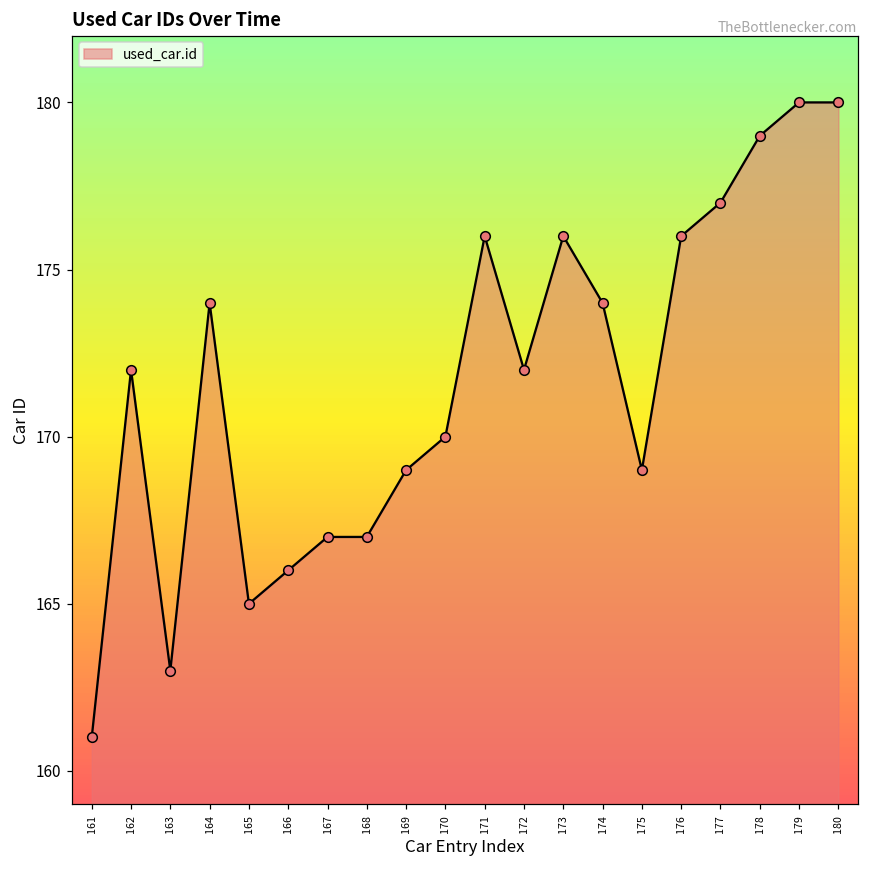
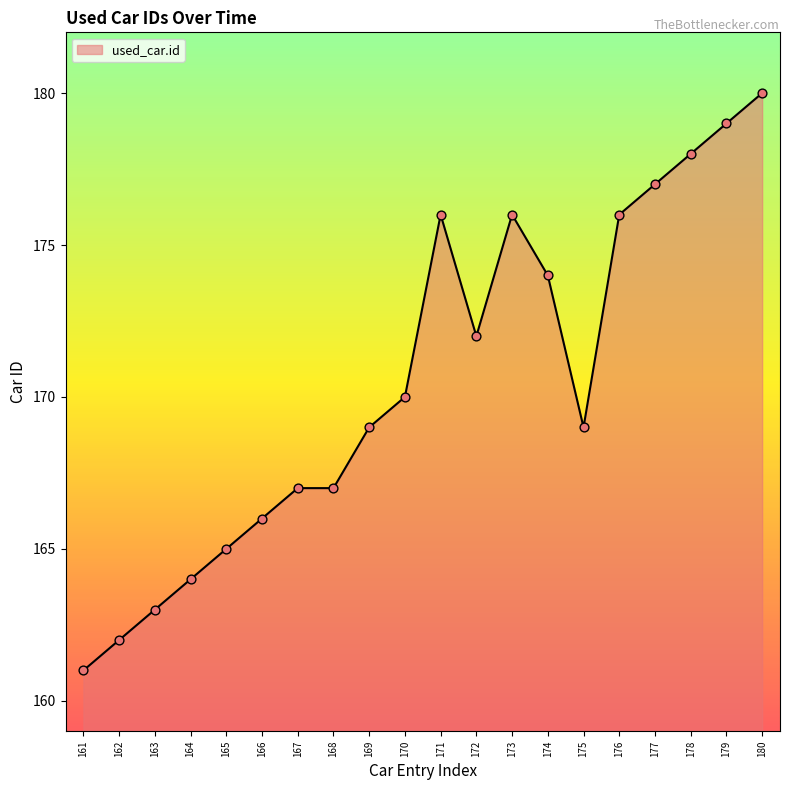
  {
    "161": 161,
-   "162": 172,
+   "162": 162,
    "163": 163,
-   "164": 174,
+   "164": 164,
    "165": 165,
    "166": 166,
    "167": 167,
    "168": 167,
    "169": 169,
    "170": 170,
    "171": 176,
    "172": 172,
    "173": 176,
    "174": 174,
    "175": 169,
    "176": 176,
    "177": 177,
-   "178": 179,
-   "179": 180,
+   "178": 178,
+   "179": 179,
    "180": 180
  }
